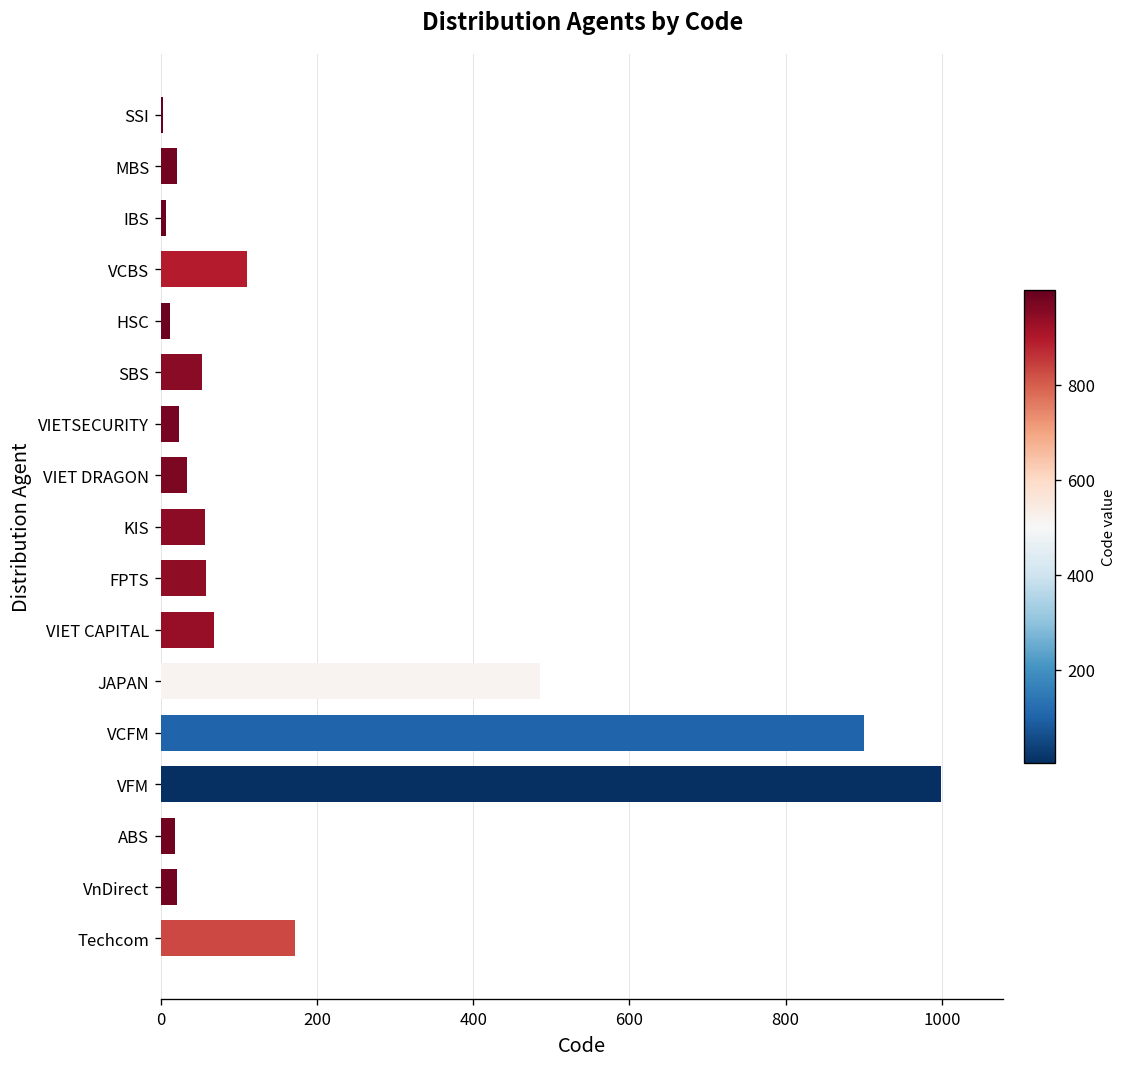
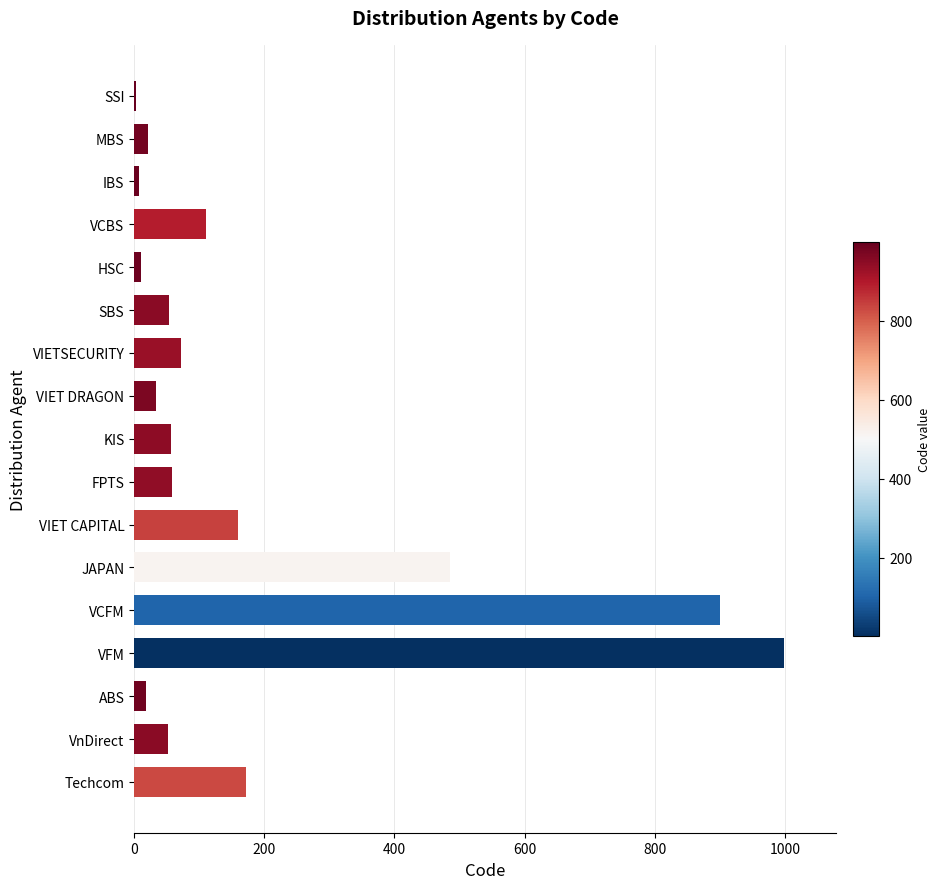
  {
    "MBS": 20,
    "IBS": 10,
    "VCBS": 110,
    "HSC": 10,
    "SBS": 50,
-   "VIETSECURITY": 20,
+   "VIETSECURITY": 70,
    "VIET DRAGON": 30,
    "KIS": 60,
    "FPTS": 60,
-   "VIET CAPITAL": 70,
+   "VIET CAPITAL": 160,
    "JAPAN": 490,
    "VCFM": 900,
    "VFM": 1000,
    "ABS": 20,
-   "VnDirect": 20,
+   "VnDirect": 50,
    "Techcom": 170
  }
